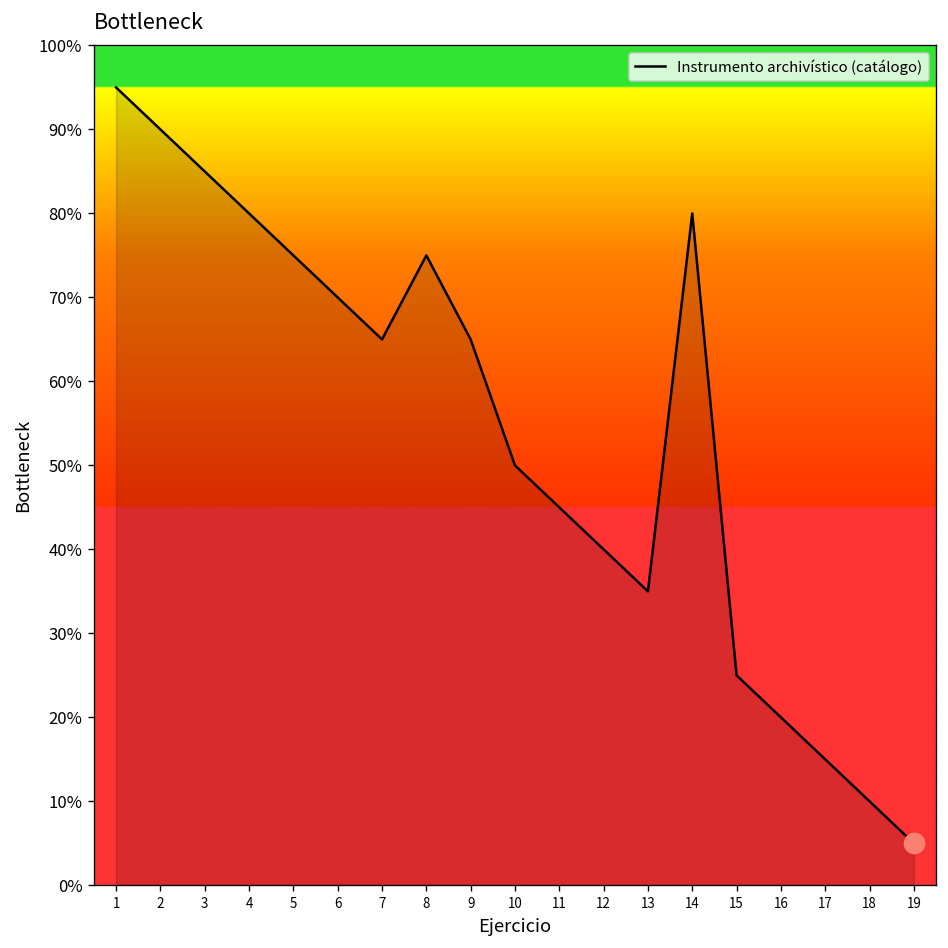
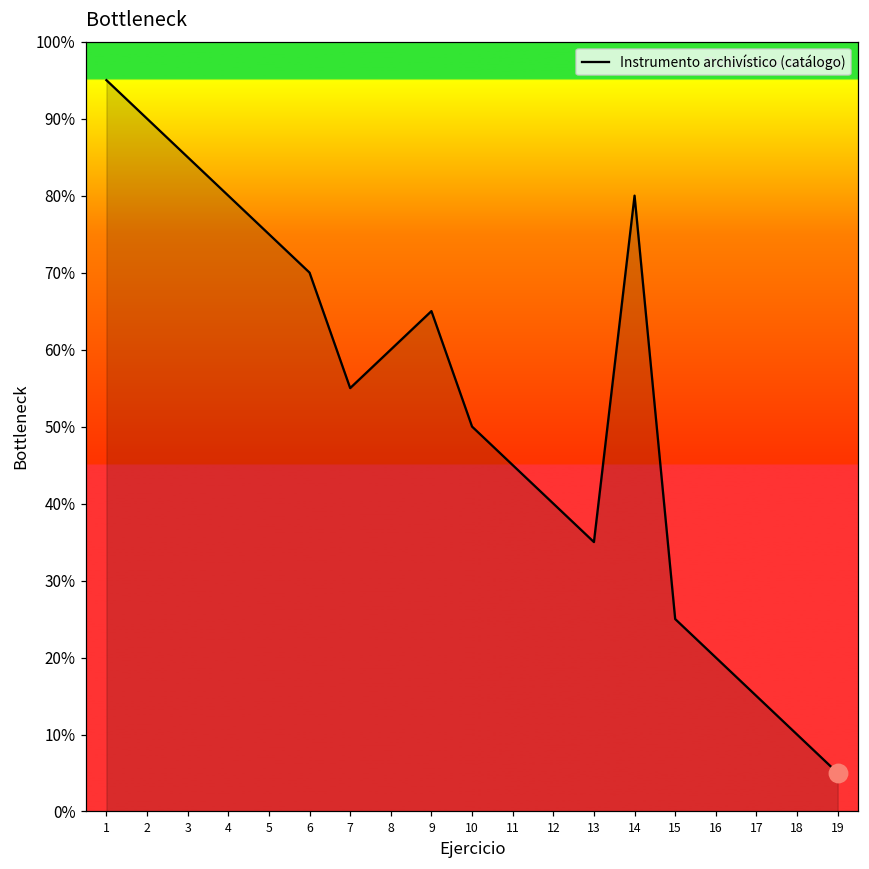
  {
    "Instrumento archivístico (catálogo)": {
      "1": "95%",
      "2": "90%",
      "3": "85%",
      "4": "80%",
      "5": "75%",
      "6": "70%",
-     "7": "65%",
-     "8": "75%",
+     "7": "55%",
+     "8": "60%",
      "9": "65%",
      "10": "50%",
      "11": "45%",
      "12": "40%",
      "13": "35%",
      "14": "80%",
      "15": "25%",
      "16": "20%",
      "17": "15%",
      "18": "10%"
    }
  }
